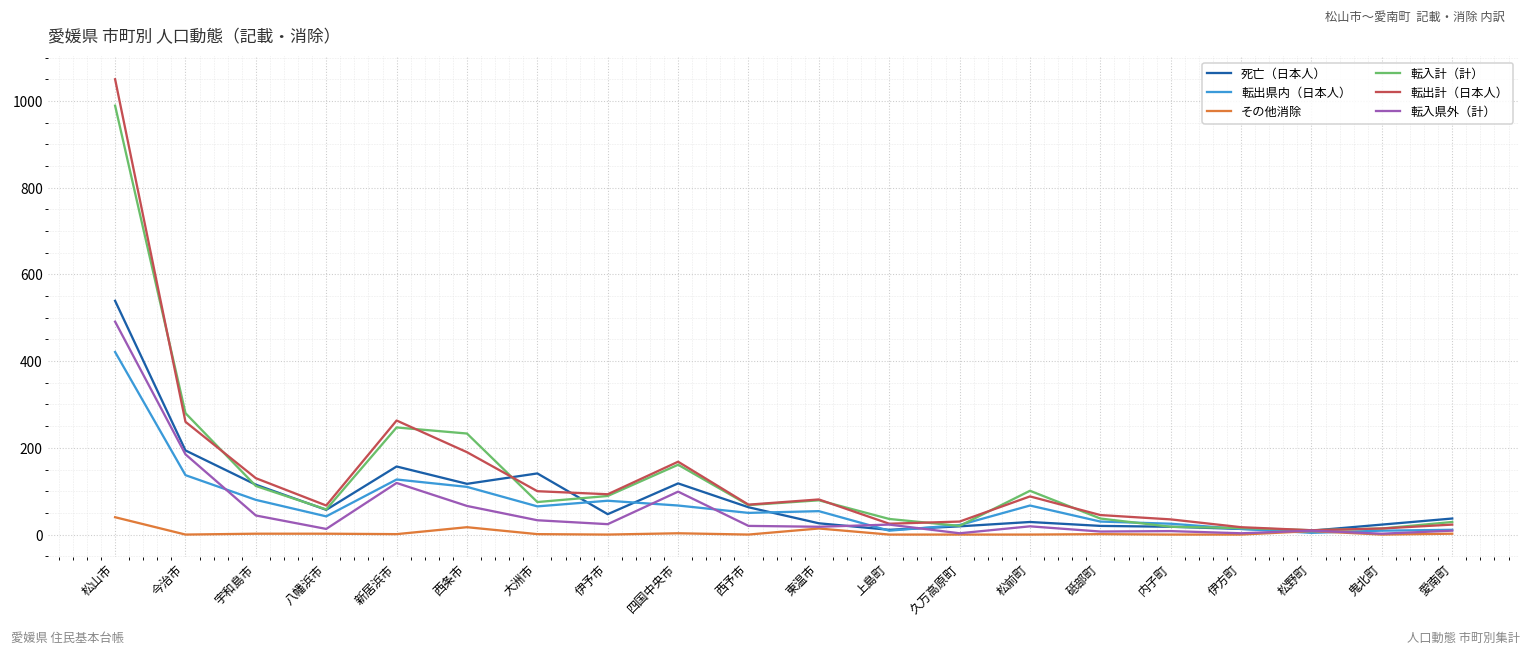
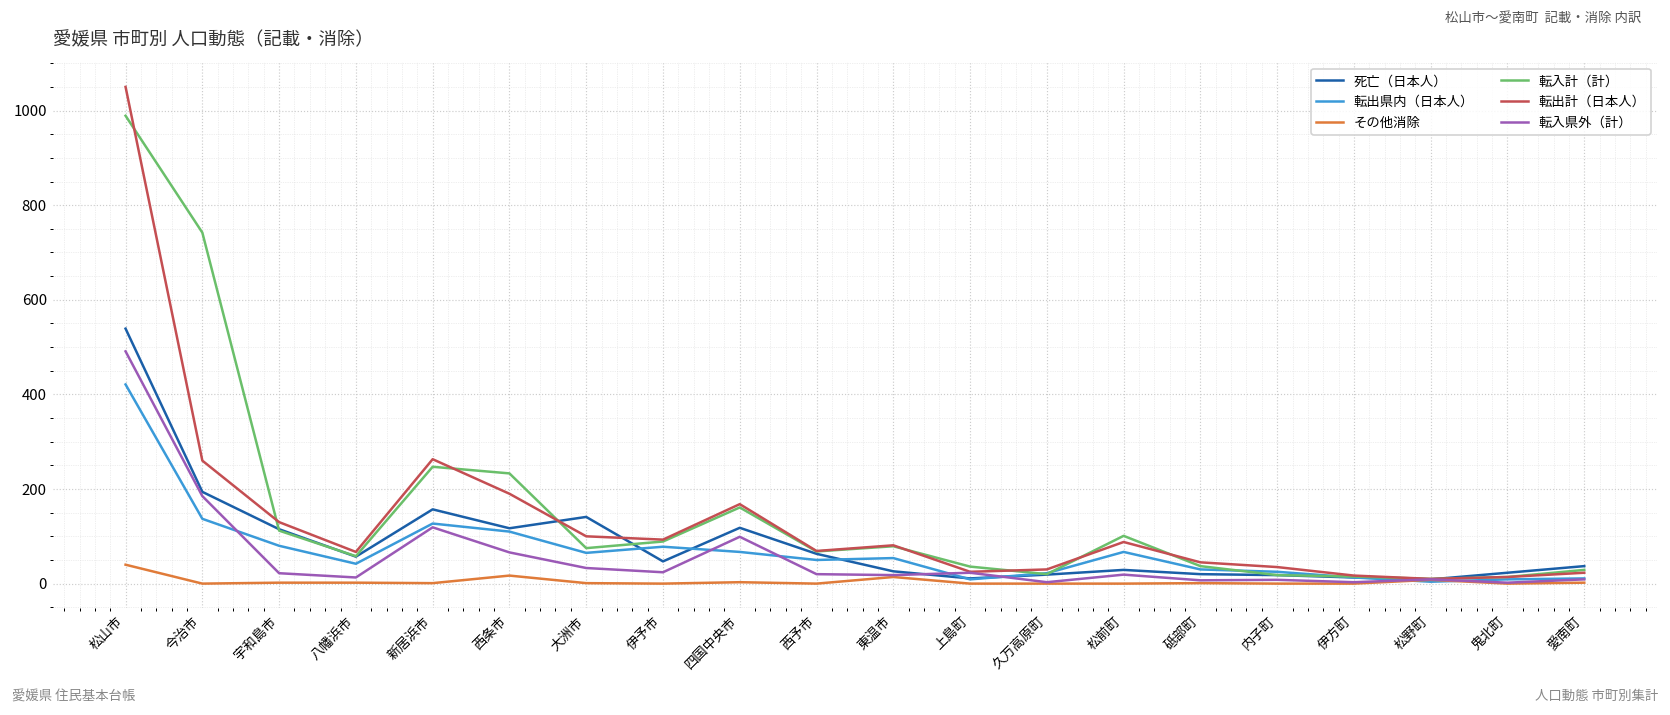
  {
    "死亡（日本人）": {
      "松山市": 540,
      "今治市": 190,
      "新居浜市": 160,
      "西条市": 120,
      "大洲市": 140,
      "伊予市": 50,
      "四国中央市": 120,
      "東温市": 30,
      "松前町": 30,
      "砥部町": 20,
      "鬼北町": 20,
      "愛南町": 40
    },
    "転出県内（日本人）": {
      "松山市": 420,
      "今治市": 140,
      "宇和島市": 80,
      "八幡浜市": 40,
      "新居浜市": 130,
      "西条市": 110,
      "大洲市": 70,
      "伊予市": 80,
      "四国中央市": 70,
      "西予市": 50,
      "東温市": 50,
      "松前町": 70,
      "砥部町": 30,
      "内子町": 30
    },
    "転入計（計）": {
      "松山市": 990,
-     "今治市": 280,
+     "今治市": 740,
      "新居浜市": 250,
      "西条市": 230,
      "大洲市": 80,
      "四国中央市": 160,
      "上島町": 40,
      "松前町": 100,
      "砥部町": 40
    },
    "転入県外（計）": {
      "松山市": 490,
      "今治市": 190,
-     "宇和島市": 40,
+     "宇和島市": 20,
      "八幡浜市": 10,
      "新居浜市": 120,
      "西条市": 70,
      "大洲市": 30,
      "伊予市": 20,
      "四国中央市": 100,
      "西予市": 20,
      "松前町": 20,
      "内子町": 10
    }
  }
